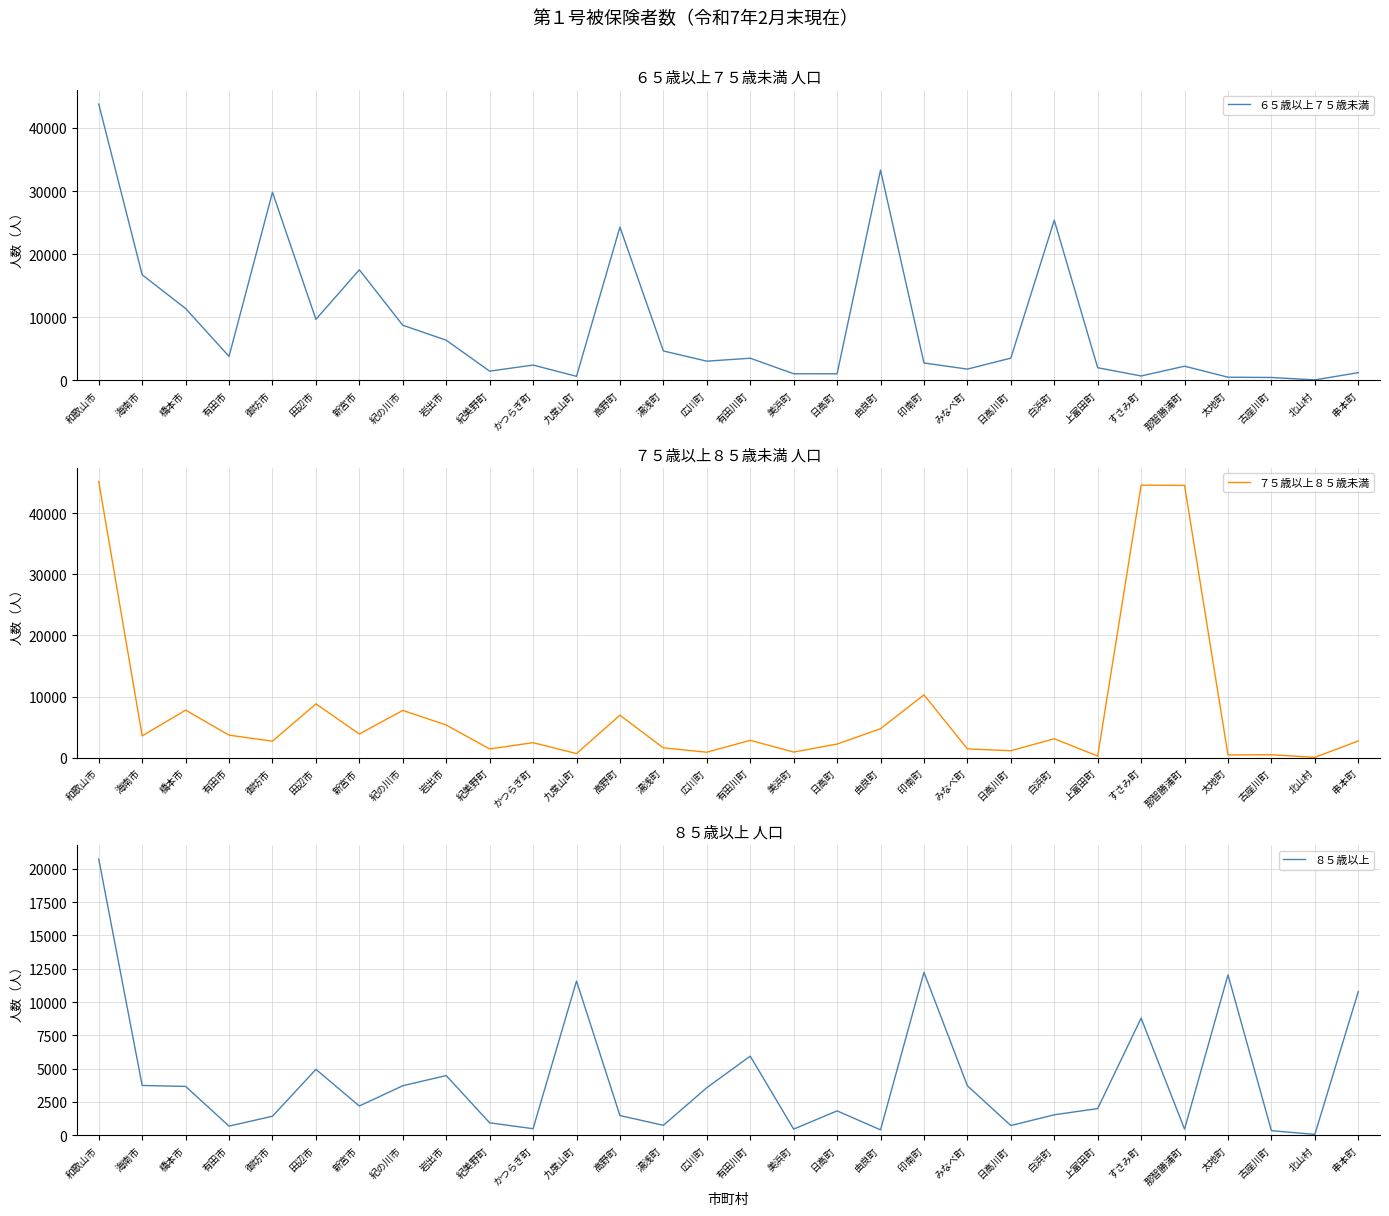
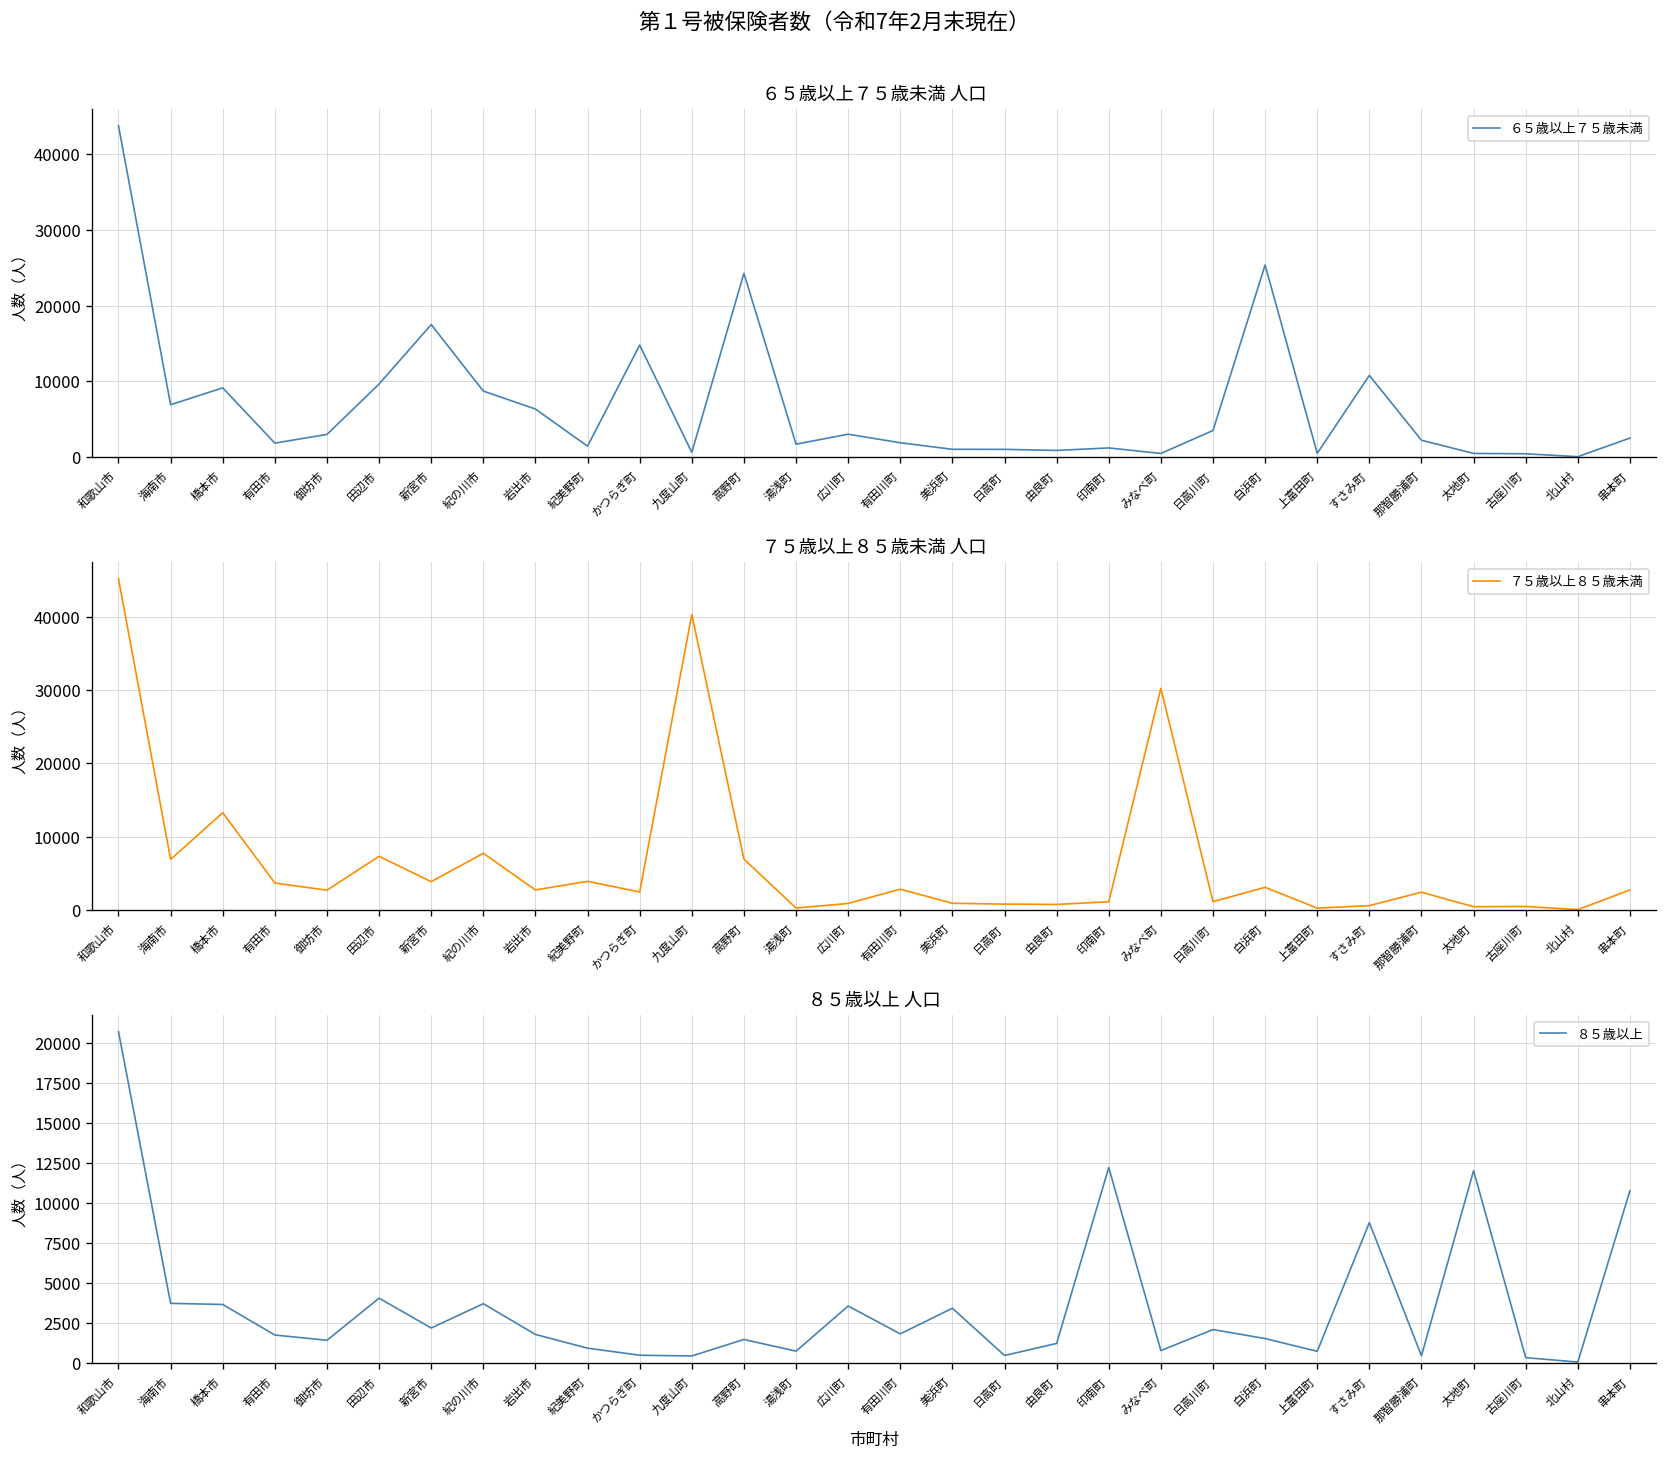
  {
    "６５歳以上７５歳未満 人口": {
      "和歌山市": 44000,
-     "海南市": 17000,
-     "橋本市": 11000,
-     "有田市": 4000,
-     "御坊市": 30000,
+     "海南市": 7000,
+     "橋本市": 9000,
+     "有田市": 2000,
+     "御坊市": 3000,
      "田辺市": 10000,
      "新宮市": 18000,
      "紀の川市": 9000,
      "岩出市": 6000,
      "紀美野町": 1000,
-     "かつらぎ町": 2000,
+     "かつらぎ町": 15000,
      "九度山町": 1000,
      "高野町": 24000,
-     "湯浅町": 5000,
+     "湯浅町": 2000,
      "広川町": 3000,
-     "有田川町": 3000,
+     "有田川町": 2000,
      "美浜町": 1000,
      "日高町": 1000,
-     "由良町": 33000,
-     "印南町": 3000,
-     "みなべ町": 2000,
+     "由良町": 1000,
+     "印南町": 1000,
+     "みなべ町": 0,
      "日高川町": 4000,
      "白浜町": 25000,
-     "上富田町": 2000,
-     "すさみ町": 1000,
+     "上富田町": 0,
+     "すさみ町": 11000,
      "那智勝浦町": 2000,
      "太地町": 0,
      "古座川町": 0,
      "北山村": 0,
-     "串本町": 1000
+     "串本町": 3000
    },
    "７５歳以上８５歳未満 人口": {
      "和歌山市": 45000,
-     "海南市": 4000,
-     "橋本市": 8000,
+     "海南市": 7000,
+     "橋本市": 13000,
      "有田市": 4000,
      "御坊市": 3000,
-     "田辺市": 9000,
+     "田辺市": 7000,
      "新宮市": 4000,
      "紀の川市": 8000,
-     "岩出市": 5000,
-     "紀美野町": 1000,
+     "岩出市": 3000,
+     "紀美野町": 4000,
      "かつらぎ町": 2000,
-     "九度山町": 1000,
+     "九度山町": 40000,
      "高野町": 7000,
-     "湯浅町": 2000,
+     "湯浅町": 0,
      "広川町": 1000,
      "有田川町": 3000,
      "美浜町": 1000,
-     "日高町": 2000,
-     "由良町": 5000,
-     "印南町": 10000,
-     "みなべ町": 1000,
+     "日高町": 1000,
+     "由良町": 1000,
+     "印南町": 1000,
+     "みなべ町": 30000,
      "日高川町": 1000,
      "白浜町": 3000,
      "上富田町": 0,
-     "すさみ町": 45000,
-     "那智勝浦町": 45000,
+     "すさみ町": 1000,
+     "那智勝浦町": 2000,
      "太地町": 0,
      "古座川町": 0,
      "北山村": 0,
      "串本町": 3000
    },
    "８５歳以上 人口": {
      "和歌山市": 20700,
      "海南市": 3700,
      "橋本市": 3700,
-     "有田市": 700,
+     "有田市": 1800,
      "御坊市": 1400,
-     "田辺市": 4900,
+     "田辺市": 4100,
      "新宮市": 2200,
      "紀の川市": 3700,
-     "岩出市": 4500,
+     "岩出市": 1800,
      "紀美野町": 900,
      "かつらぎ町": 500,
-     "九度山町": 11600,
+     "九度山町": 400,
      "高野町": 1500,
      "湯浅町": 700,
      "広川町": 3600,
-     "有田川町": 5900,
-     "美浜町": 500,
-     "日高町": 1800,
-     "由良町": 400,
+     "有田川町": 1800,
+     "美浜町": 3400,
+     "日高町": 500,
+     "由良町": 1200,
      "印南町": 12200,
-     "みなべ町": 3700,
-     "日高川町": 700,
+     "みなべ町": 800,
+     "日高川町": 2100,
      "白浜町": 1500,
-     "上富田町": 2000,
+     "上富田町": 700,
      "すさみ町": 8800,
      "那智勝浦町": 500,
      "太地町": 12000,
      "古座川町": 300,
      "北山村": 100,
      "串本町": 10800
    }
  }
